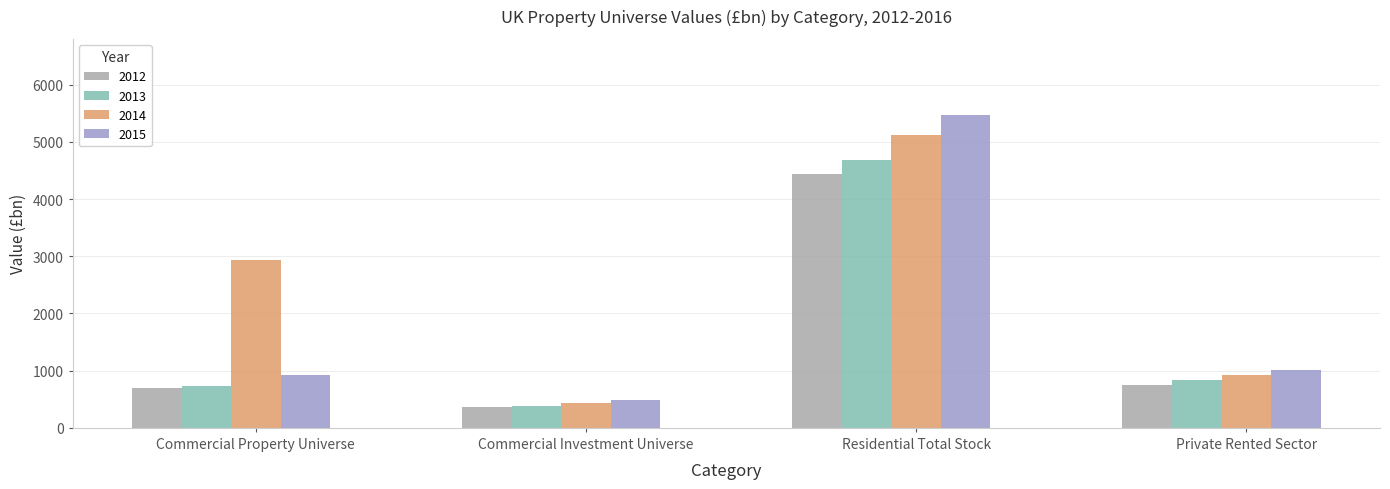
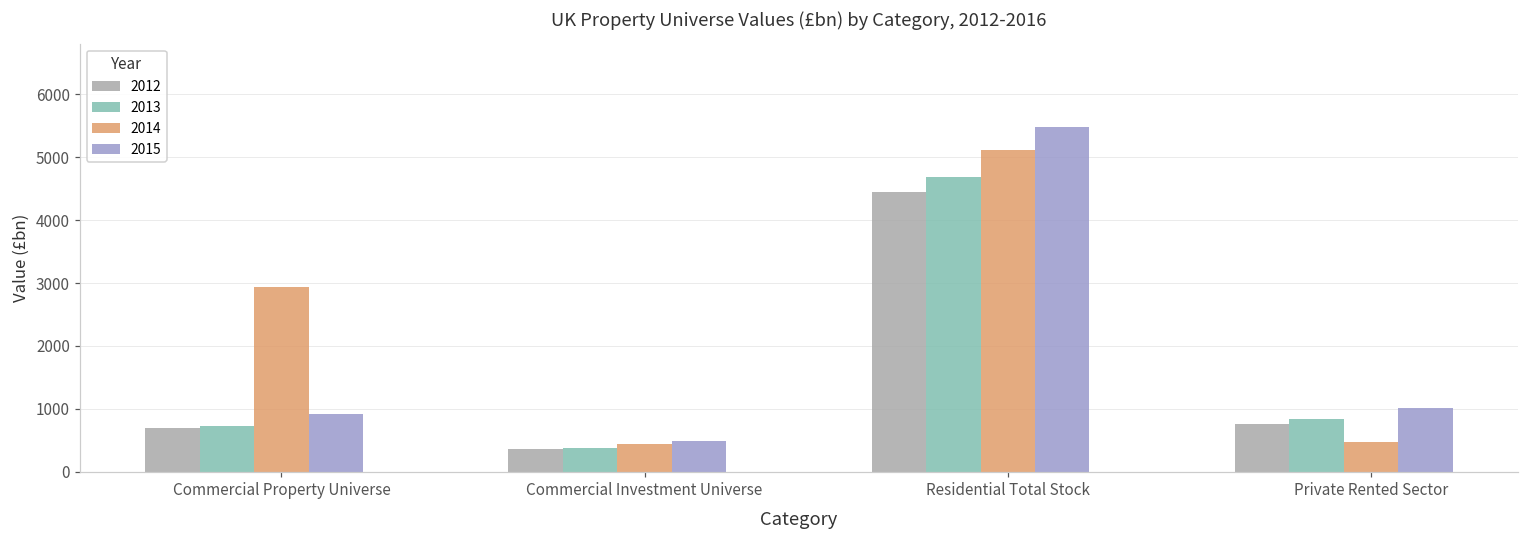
  {
    "2014": {
      "Commercial Property Universe": 2900,
      "Commercial Investment Universe": 400,
      "Residential Total Stock": 5100,
-     "Private Rented Sector": 900
+     "Private Rented Sector": 500
    }
  }
